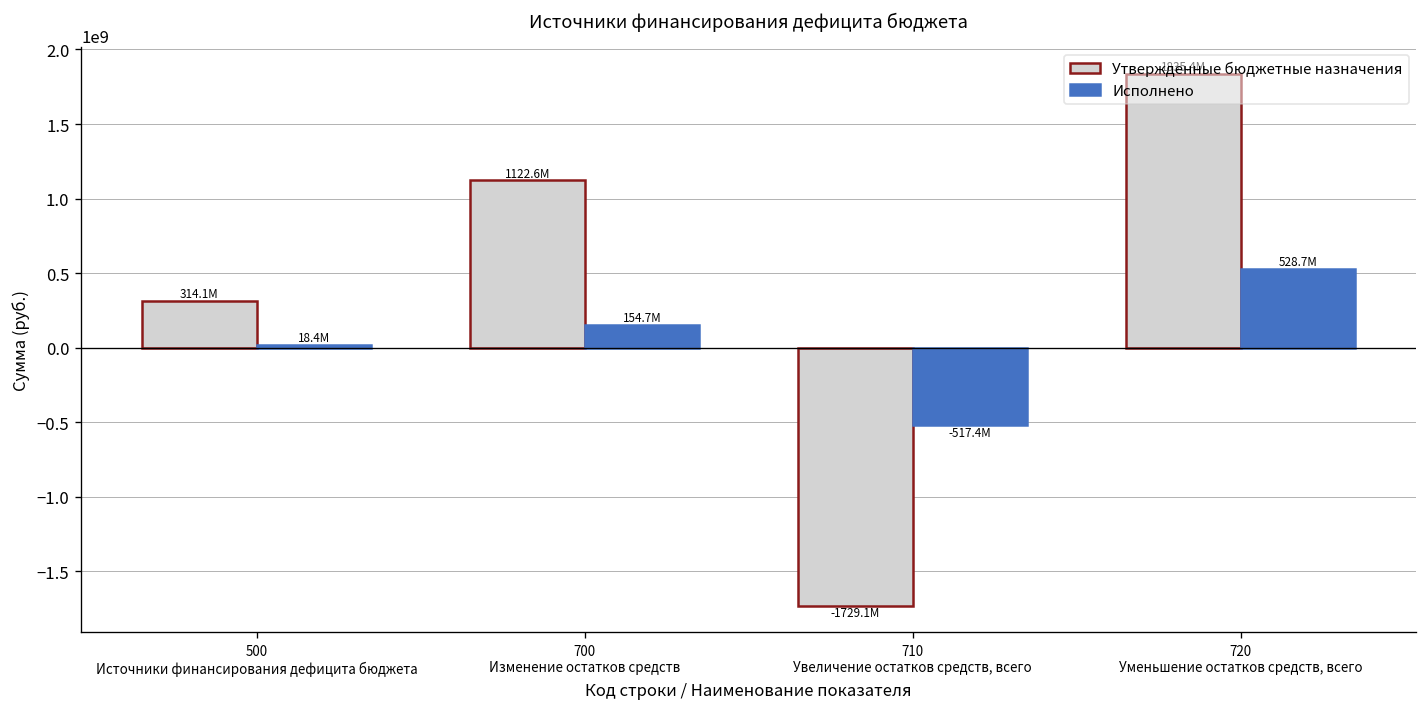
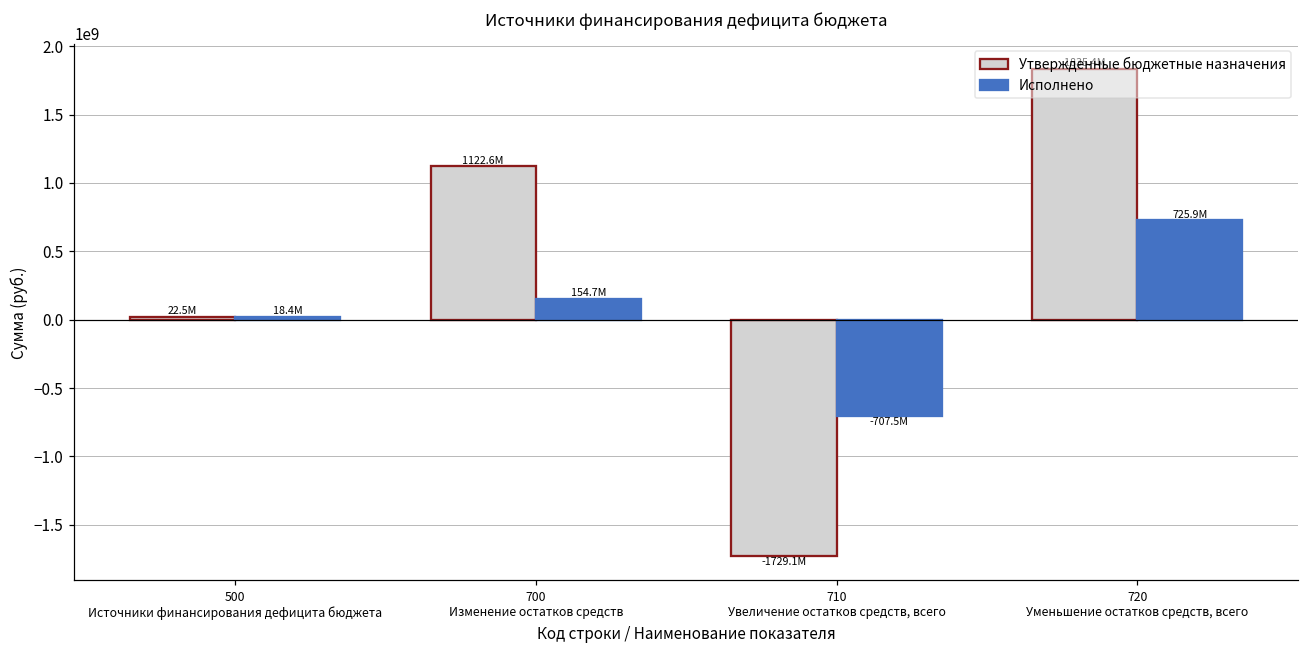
  {
    "Утвержденные бюджетные назначения": {
-     "500 Источники финансирования дефицита бюджета": "314.1M",
+     "500 Источники финансирования дефицита бюджета": "22.5M",
      "700 Изменение остатков средств": "1122.6M",
      "710 Увеличение остатков средств, всего": "-1729.1M"
    },
    "Исполнено": {
      "500 Источники финансирования дефицита бюджета": "18.4M",
      "700 Изменение остатков средств": "154.7M",
-     "710 Увеличение остатков средств, всего": "-517.4M",
-     "720 Уменьшение остатков средств, всего": "528.7M"
+     "710 Увеличение остатков средств, всего": "-707.5M",
+     "720 Уменьшение остатков средств, всего": "725.9M"
    }
  }
